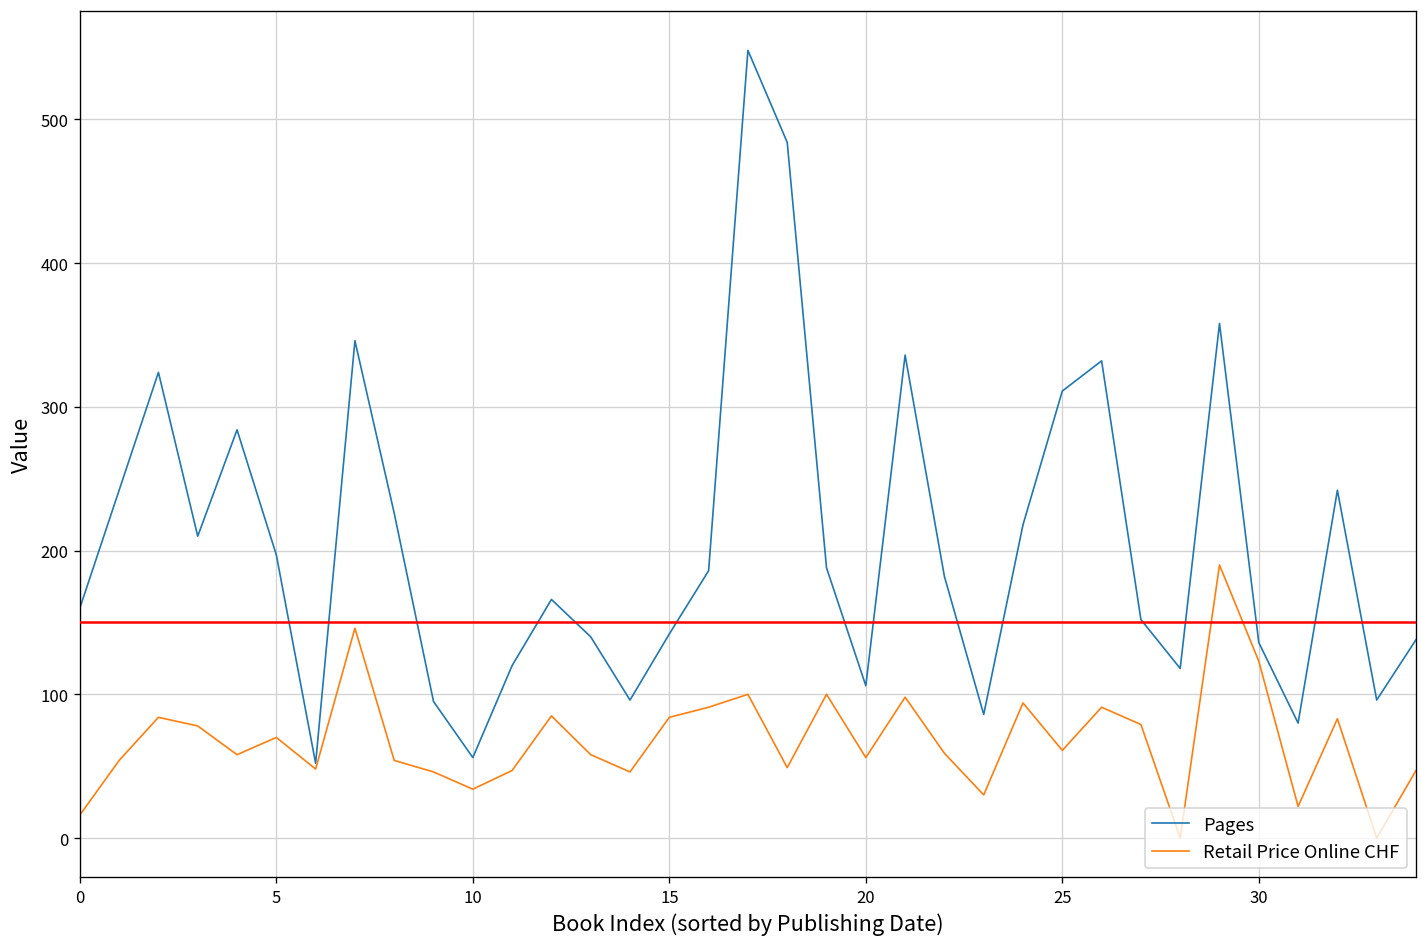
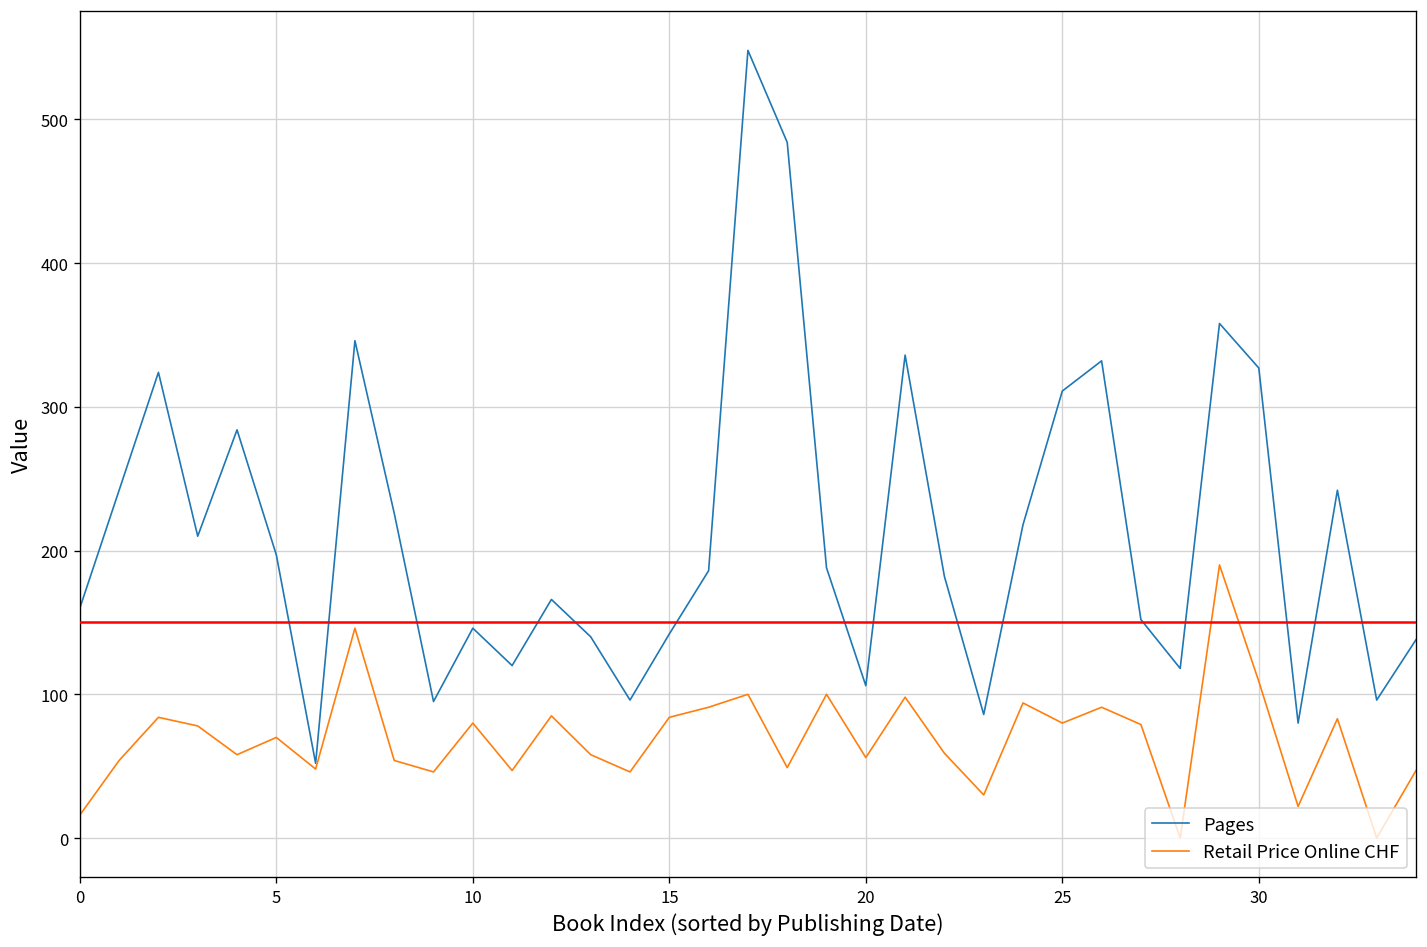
  {
    "Pages": {
      "0": 160,
      "5": 197,
-     "10": 56,
+     "10": 146,
      "15": 142,
      "20": 106,
      "25": 311,
-     "30": 136
+     "30": 327
    },
    "Retail Price Online CHF": {
      "0": 16,
      "5": 70,
-     "10": 34,
+     "10": 80,
      "15": 84,
      "20": 56,
-     "25": 61,
-     "30": 123
+     "25": 80,
+     "30": 109
    }
  }
